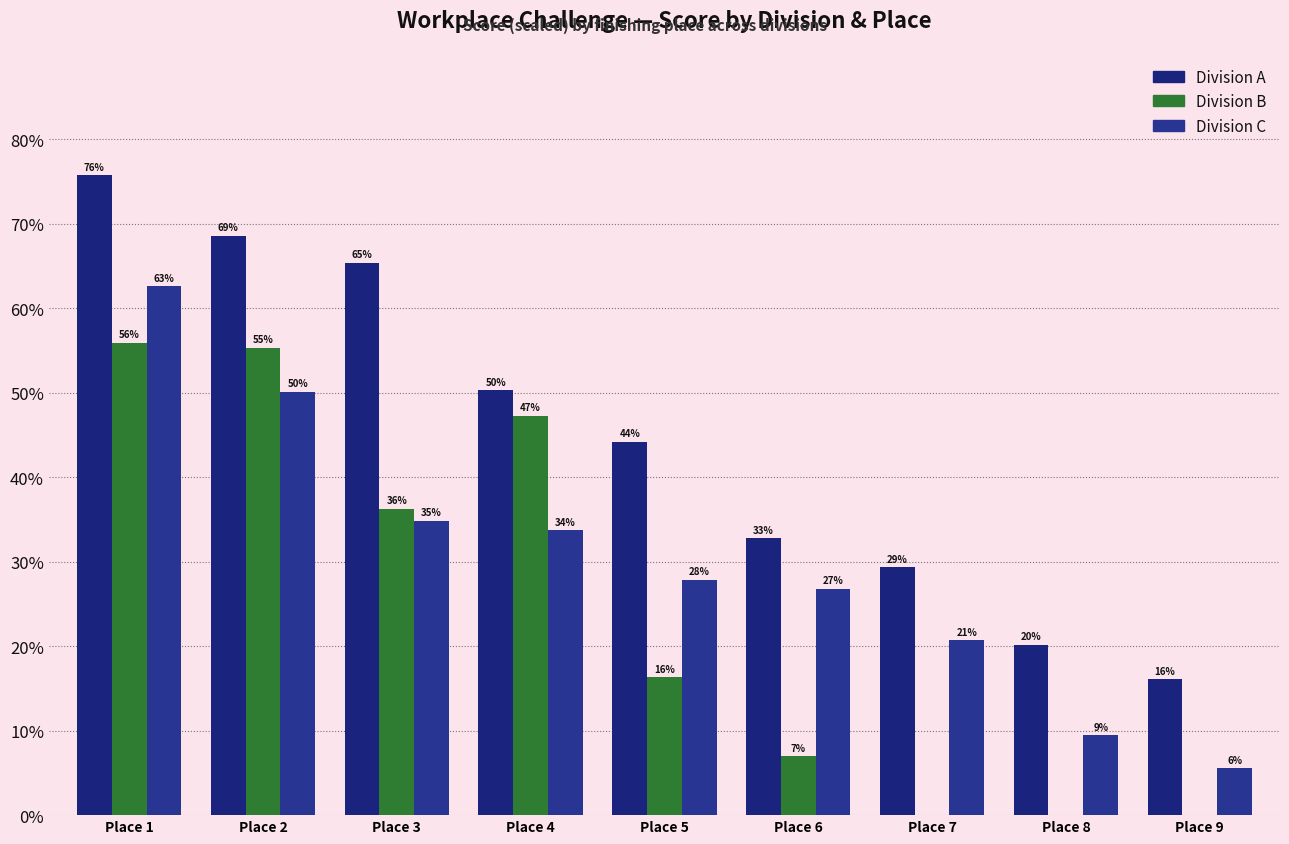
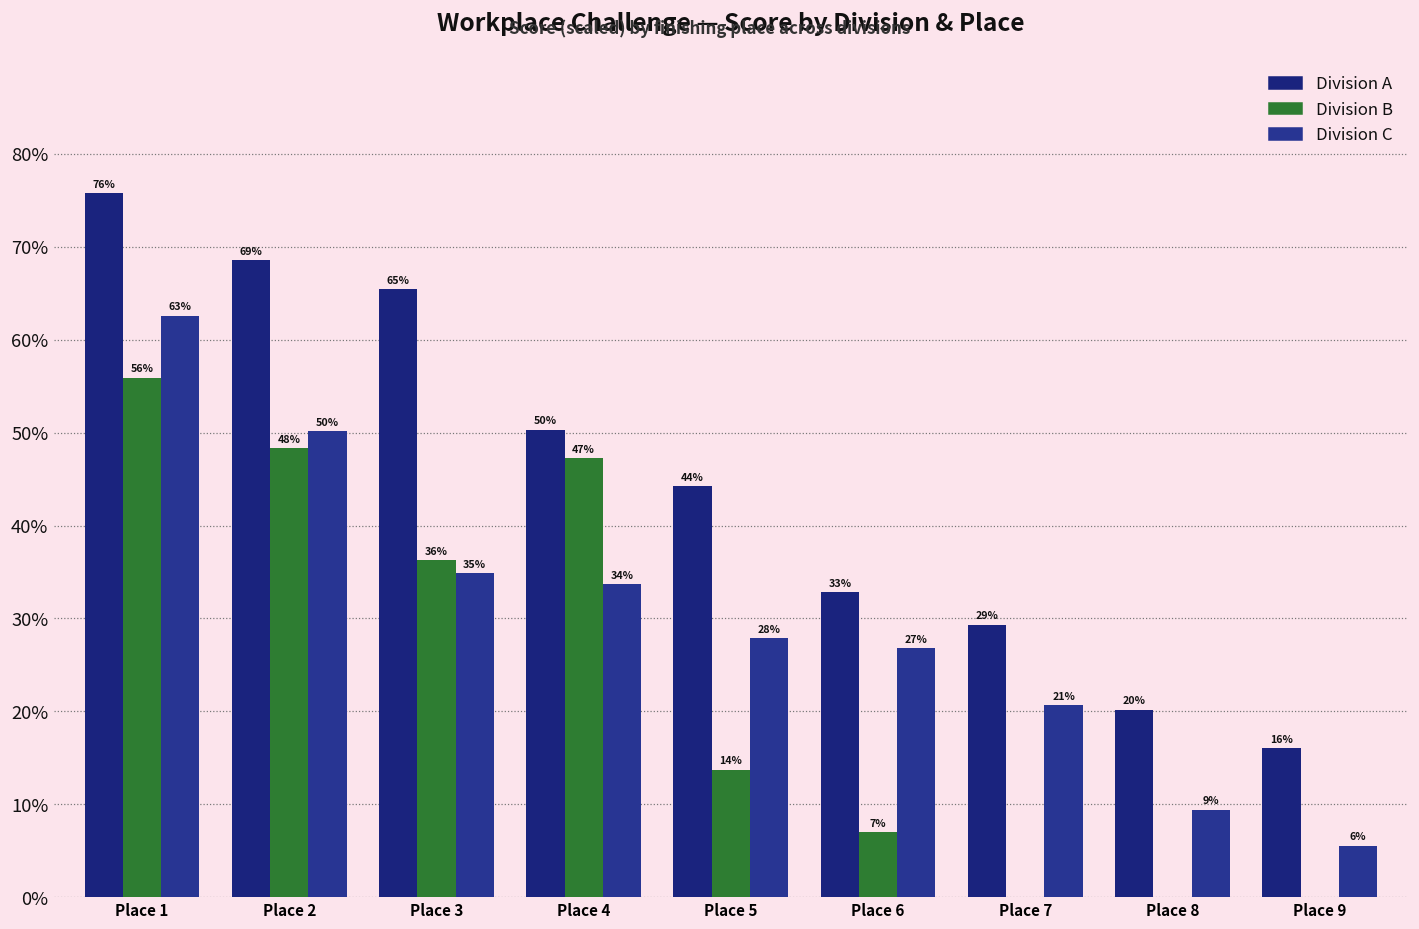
  {
    "Division B": {
      "Place 1": "56%",
-     "Place 2": "55%",
+     "Place 2": "48%",
      "Place 3": "36%",
      "Place 4": "47%",
-     "Place 5": "16%",
+     "Place 5": "14%",
      "Place 6": "7%"
    }
  }
